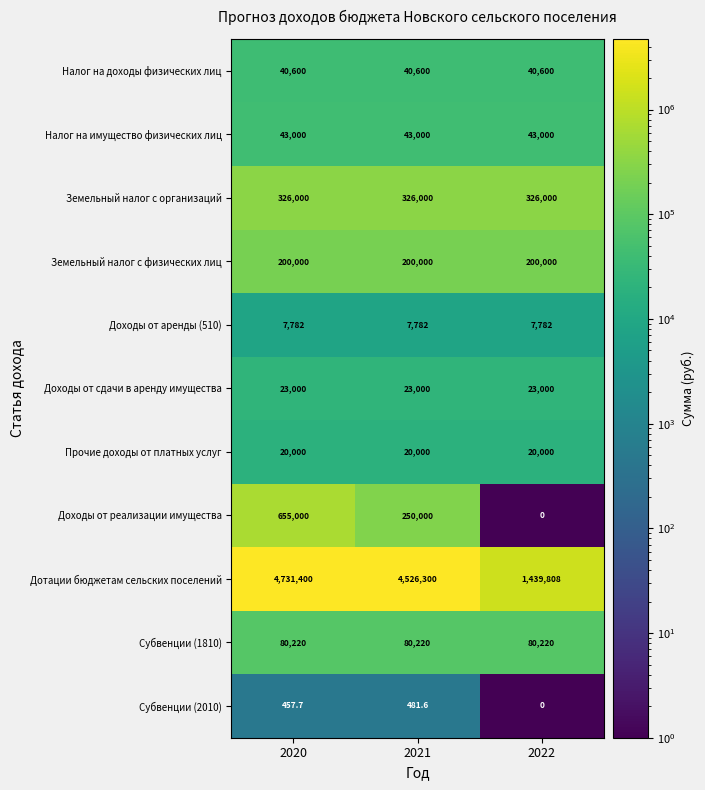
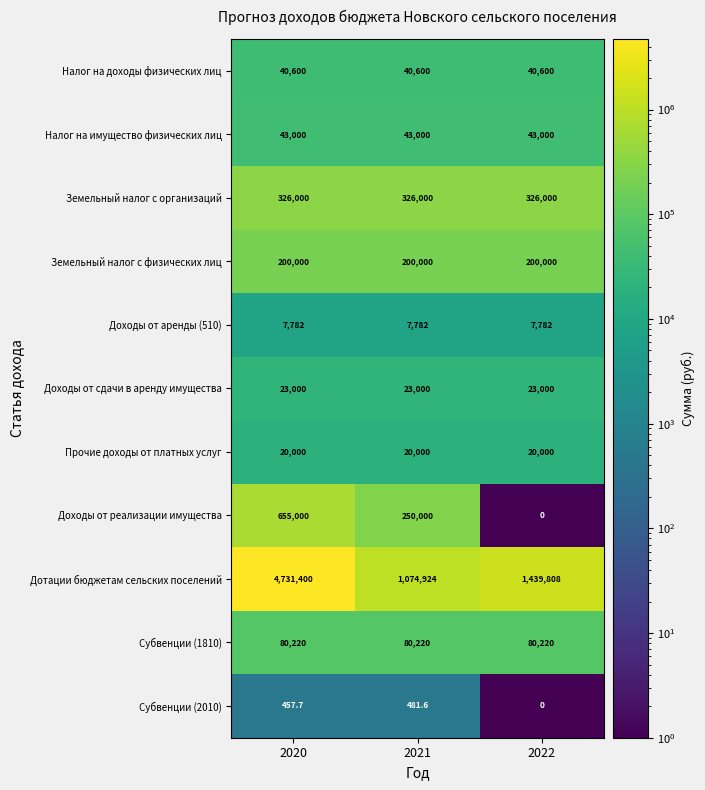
  {
    "Налог на доходы физических лиц": {
      "2020": "40,600",
      "2021": "40,600",
      "2022": "40,600"
    },
    "Налог на имущество физических лиц": {
      "2020": "43,000",
      "2021": "43,000",
      "2022": "43,000"
    },
    "Земельный налог с организаций": {
      "2020": "326,000",
      "2021": "326,000",
      "2022": "326,000"
    },
    "Земельный налог с физических лиц": {
      "2020": "200,000",
      "2021": "200,000",
      "2022": "200,000"
    },
    "Доходы от аренды (510)": {
      "2020": "7,782",
      "2021": "7,782",
      "2022": "7,782"
    },
    "Доходы от сдачи в аренду имущества": {
      "2020": "23,000",
      "2021": "23,000",
      "2022": "23,000"
    },
    "Прочие доходы от платных услуг": {
      "2020": "20,000",
      "2021": "20,000",
      "2022": "20,000"
    },
    "Доходы от реализации имущества": {
      "2020": "655,000",
      "2021": "250,000",
      "2022": "0"
    },
    "Дотации бюджетам сельских поселений": {
      "2020": "4,731,400",
-     "2021": "4,526,300",
+     "2021": "1,074,924",
      "2022": "1,439,808"
    },
    "Субвенции (1810)": {
      "2020": "80,220",
      "2021": "80,220",
      "2022": "80,220"
    },
    "Субвенции (2010)": {
      "2020": "457.7",
      "2021": "481.6",
      "2022": "0"
    }
  }
